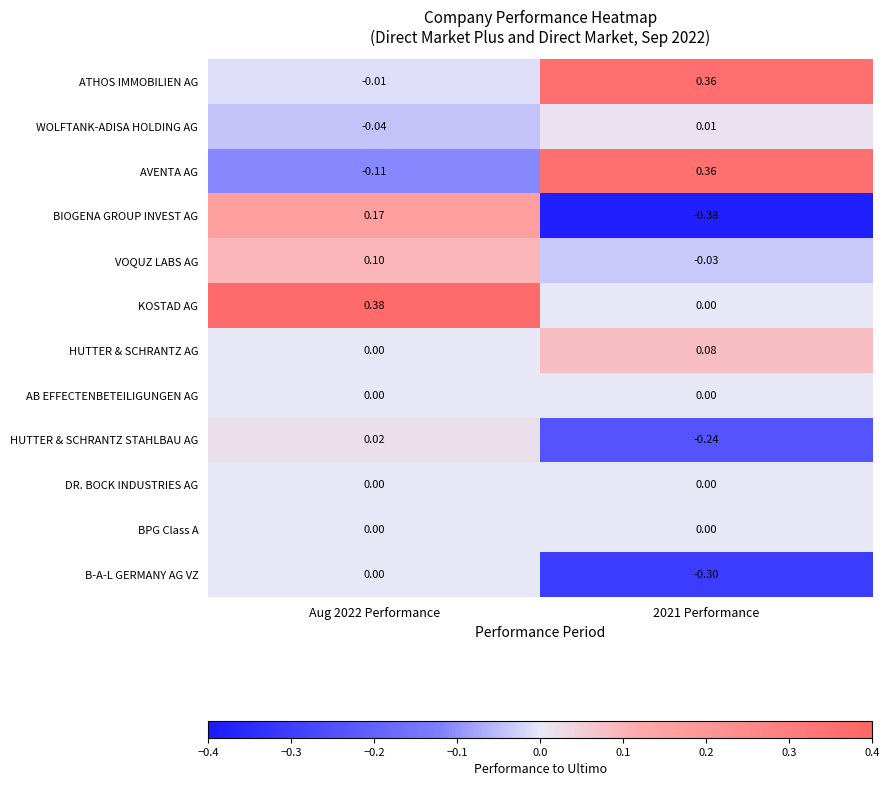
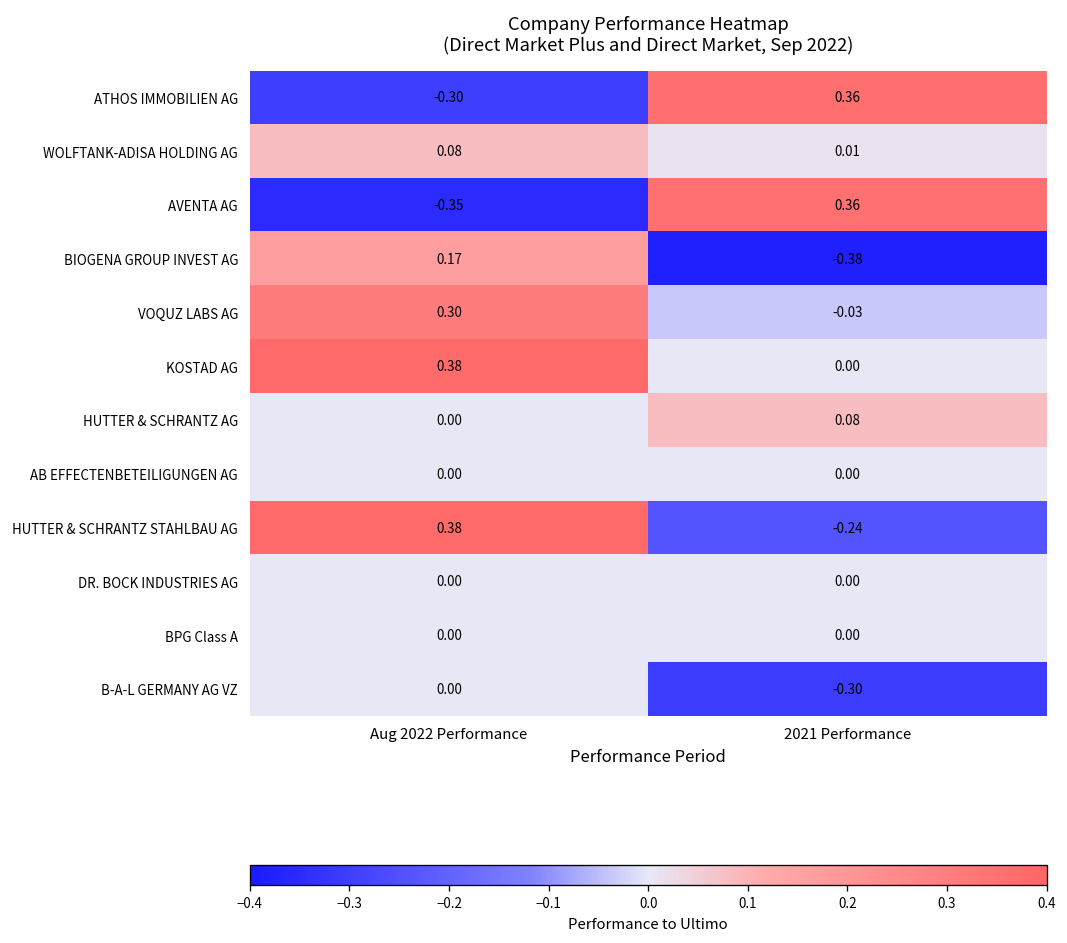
  {
    "ATHOS IMMOBILIEN AG": {
-     "Aug 2022 Performance": -0.01,
+     "Aug 2022 Performance": -0.30,
      "2021 Performance": 0.36
    },
    "WOLFTANK-ADISA HOLDING AG": {
-     "Aug 2022 Performance": -0.04,
+     "Aug 2022 Performance": 0.08,
      "2021 Performance": 0.01
    },
    "AVENTA AG": {
-     "Aug 2022 Performance": -0.11,
+     "Aug 2022 Performance": -0.35,
      "2021 Performance": 0.36
    },
    "BIOGENA GROUP INVEST AG": {
      "Aug 2022 Performance": 0.17,
      "2021 Performance": -0.38
    },
    "VOQUZ LABS AG": {
-     "Aug 2022 Performance": 0.10,
+     "Aug 2022 Performance": 0.30,
      "2021 Performance": -0.03
    },
    "KOSTAD AG": {
      "Aug 2022 Performance": 0.38,
      "2021 Performance": 0.00
    },
    "HUTTER & SCHRANTZ AG": {
      "Aug 2022 Performance": 0.00,
      "2021 Performance": 0.08
    },
    "AB EFFECTENBETEILIGUNGEN AG": {
      "Aug 2022 Performance": 0.00,
      "2021 Performance": 0.00
    },
    "HUTTER & SCHRANTZ STAHLBAU AG": {
-     "Aug 2022 Performance": 0.02,
+     "Aug 2022 Performance": 0.38,
      "2021 Performance": -0.24
    },
    "DR. BOCK INDUSTRIES AG": {
      "Aug 2022 Performance": 0.00,
      "2021 Performance": 0.00
    },
    "BPG Class A": {
      "Aug 2022 Performance": 0.00,
      "2021 Performance": 0.00
    },
    "B-A-L GERMANY AG VZ": {
      "Aug 2022 Performance": 0.00,
      "2021 Performance": -0.30
    }
  }
